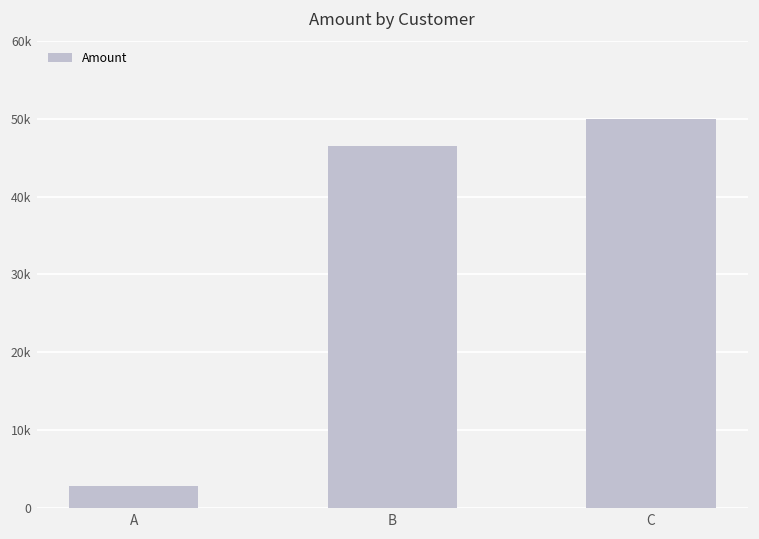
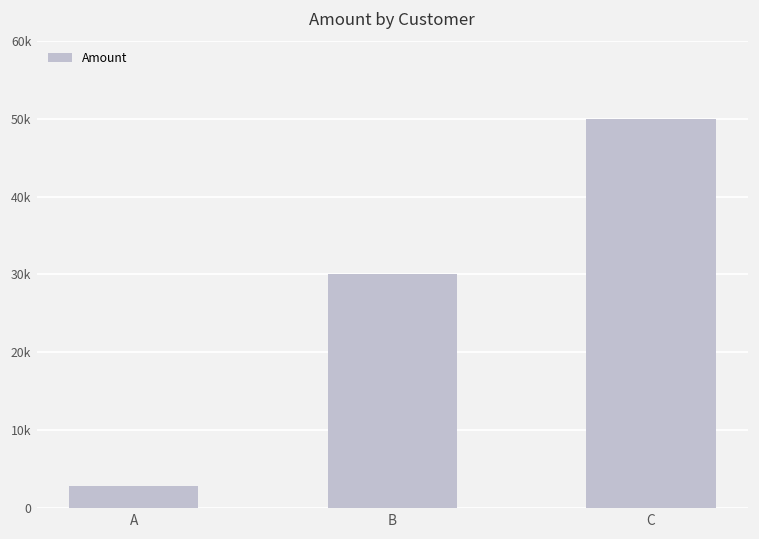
  {
    "A": 3000,
-   "B": 46000,
+   "B": 30000,
    "C": 50000
  }
